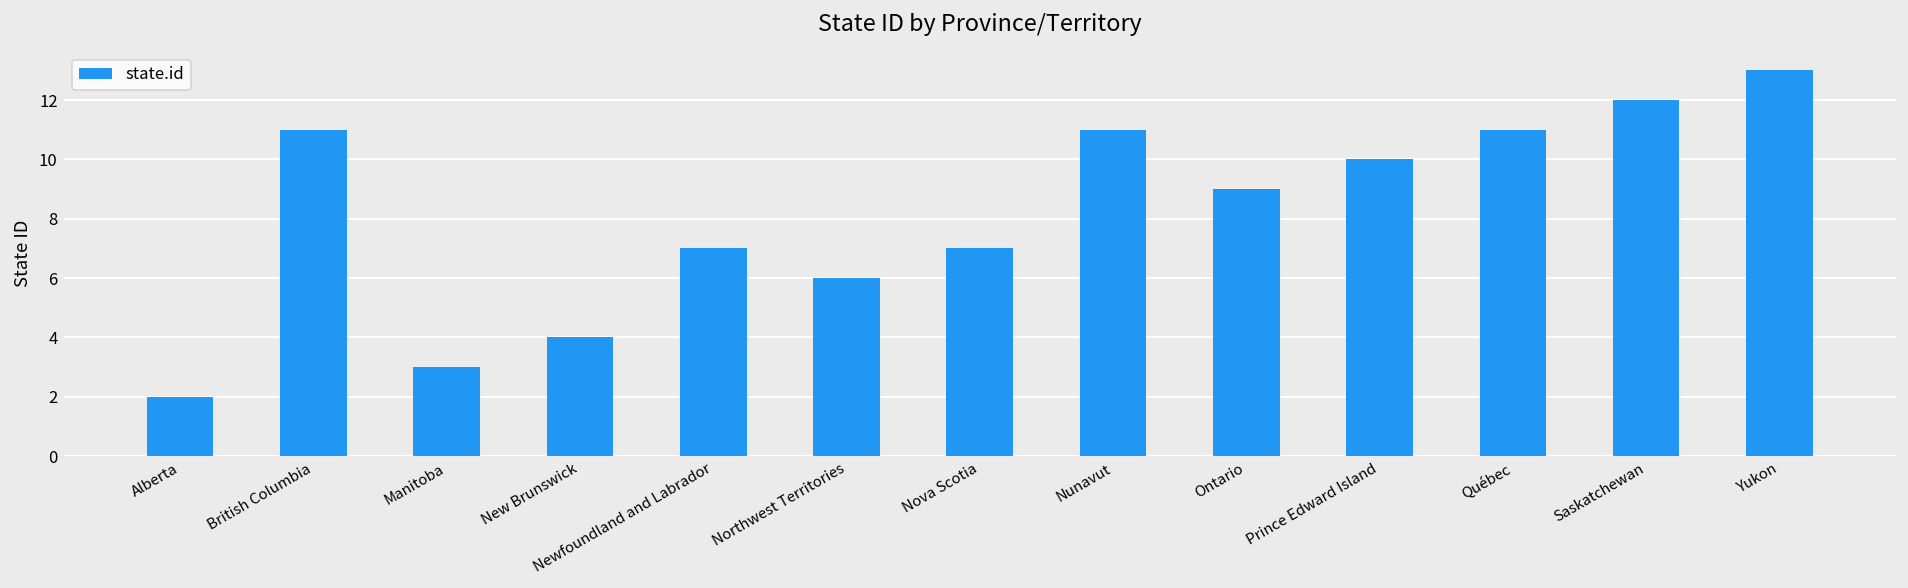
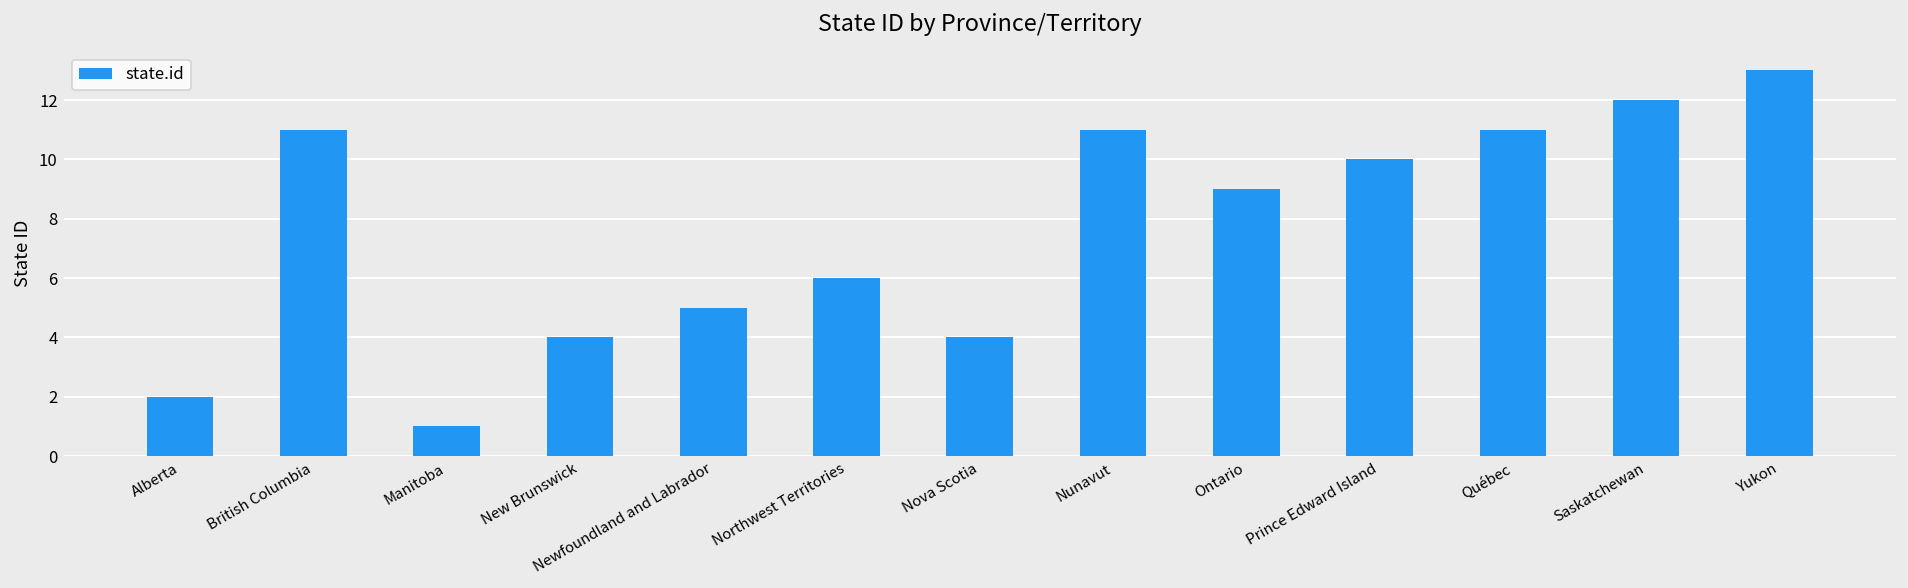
  {
    "Alberta": 2,
    "British Columbia": 11,
-   "Manitoba": 3,
+   "Manitoba": 1,
    "New Brunswick": 4,
-   "Newfoundland and Labrador": 7,
+   "Newfoundland and Labrador": 5,
    "Northwest Territories": 6,
-   "Nova Scotia": 7,
+   "Nova Scotia": 4,
    "Nunavut": 11,
    "Ontario": 9,
    "Prince Edward Island": 10,
    "Québec": 11,
    "Saskatchewan": 12,
    "Yukon": 13
  }
